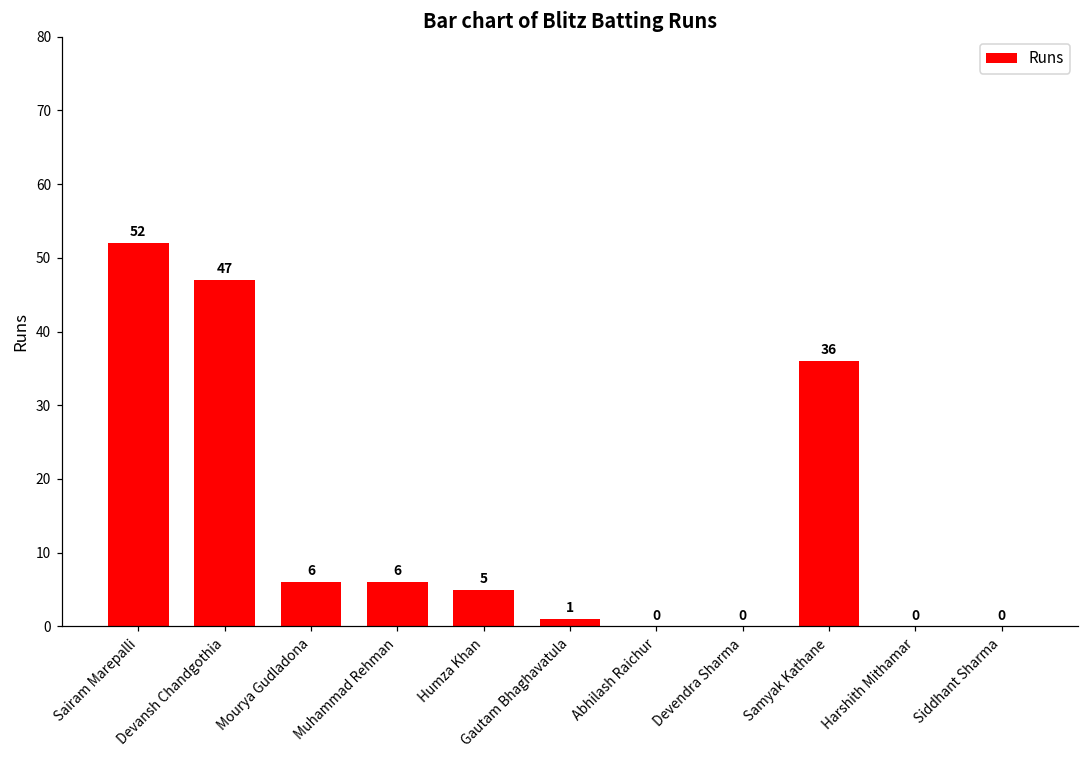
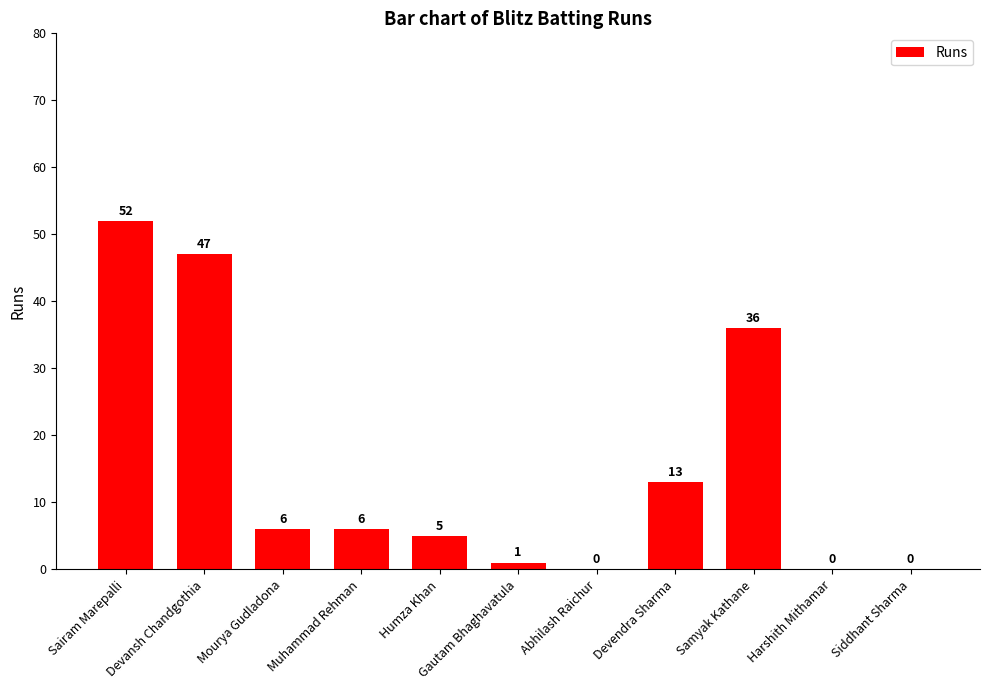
  {
    "Sairam Marepalli": 52,
    "Devansh Chandgothia": 47,
    "Mourya Gudladona": 6,
    "Muhammad Rehman": 6,
    "Humza Khan": 5,
    "Gautam Bhaghavatula": 1,
    "Abhilash Raichur": 0,
-   "Devendra Sharma": 0,
+   "Devendra Sharma": 13,
    "Samyak Kathane": 36,
    "Harshith Mithamar": 0,
    "Siddhant Sharma": 0
  }
